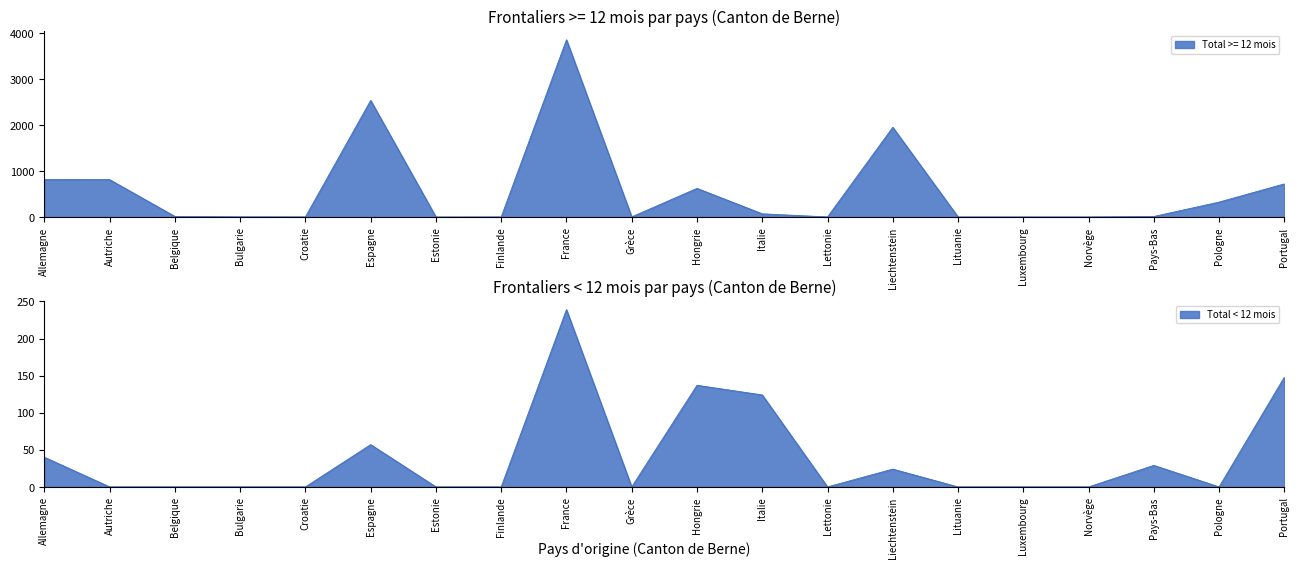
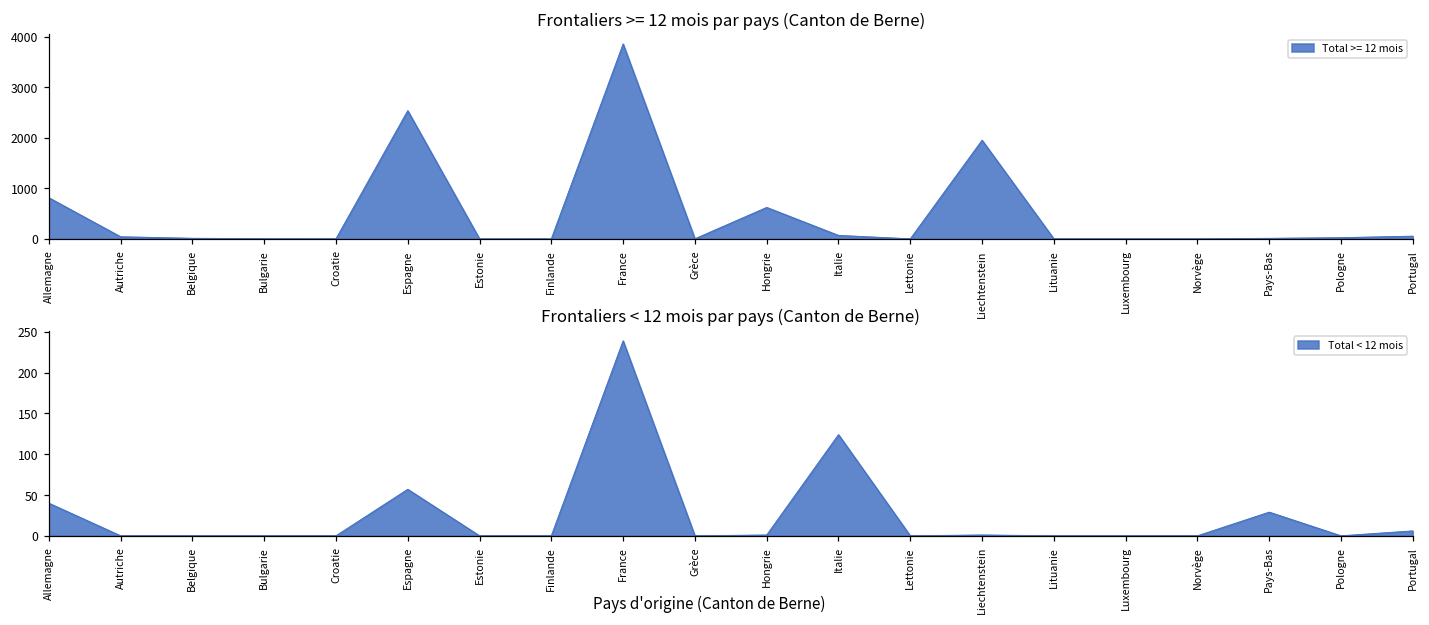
  {
    "Frontaliers >= 12 mois par pays (Canton de Berne)": {
      "Allemagne": 800,
-     "Autriche": 800,
+     "Autriche": 0,
      "Belgique": 0,
      "Bulgarie": 0,
      "Croatie": 0,
      "Espagne": 2500,
      "Estonie": 0,
      "Finlande": 0,
      "France": 3900,
      "Grèce": 0,
      "Hongrie": 600,
      "Italie": 100,
      "Lettonie": 0,
      "Liechtenstein": 2000,
      "Lituanie": 0,
      "Luxembourg": 0,
      "Norvège": 0,
      "Pays-Bas": 0,
-     "Pologne": 300,
-     "Portugal": 700
+     "Pologne": 0,
+     "Portugal": 100
    },
    "Frontaliers < 12 mois par pays (Canton de Berne)": {
      "Allemagne": 40,
      "Autriche": 0,
      "Belgique": 0,
      "Bulgarie": 0,
      "Croatie": 0,
      "Espagne": 60,
      "Estonie": 0,
      "Finlande": 0,
      "France": 240,
      "Grèce": 0,
-     "Hongrie": 140,
+     "Hongrie": 0,
      "Italie": 120,
      "Lettonie": 0,
-     "Liechtenstein": 20,
+     "Liechtenstein": 0,
      "Lituanie": 0,
      "Luxembourg": 0,
      "Norvège": 0,
      "Pays-Bas": 30,
      "Pologne": 0,
-     "Portugal": 150
+     "Portugal": 10
    }
  }
